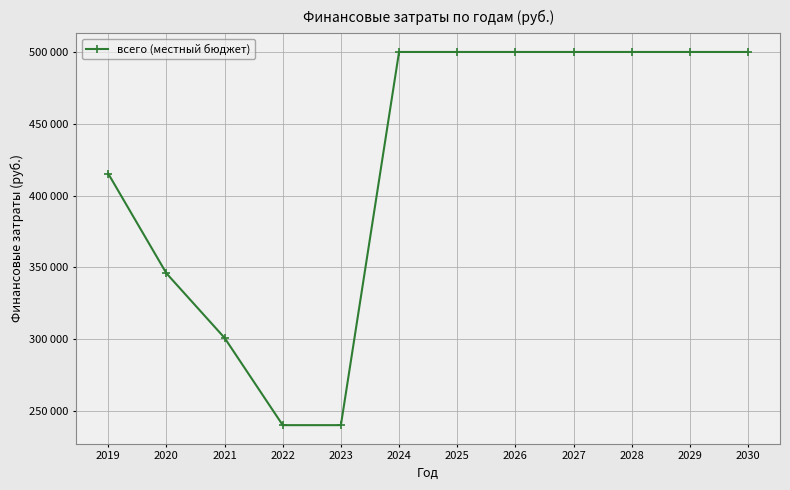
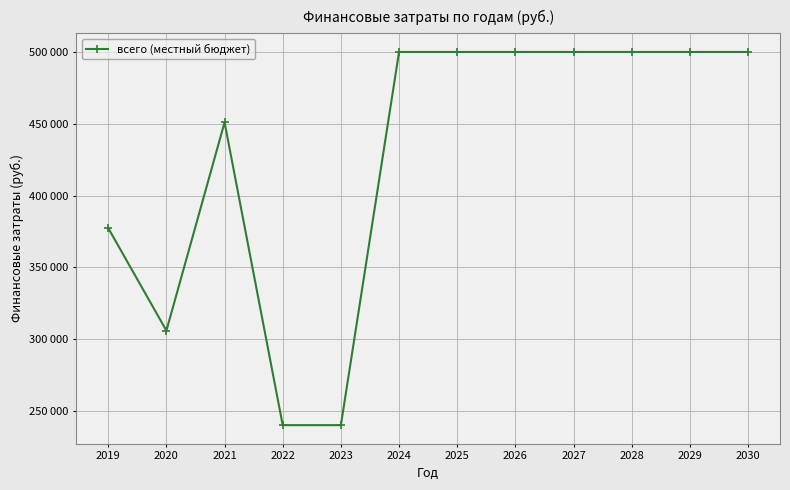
  {
-   "2019": 415000,
-   "2020": 346000,
-   "2021": 301000,
+   "2019": 377000,
+   "2020": 306000,
+   "2021": 451000,
    "2022": 240000,
    "2023": 240000,
    "2024": 500000,
    "2025": 500000,
    "2026": 500000,
    "2027": 500000,
    "2028": 500000,
    "2029": 500000,
    "2030": 500000
  }
